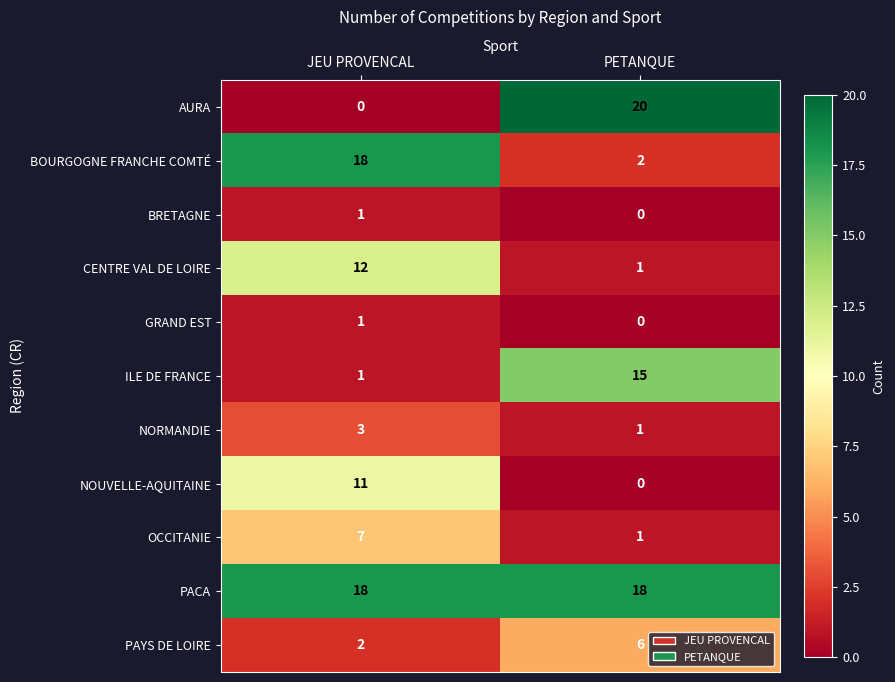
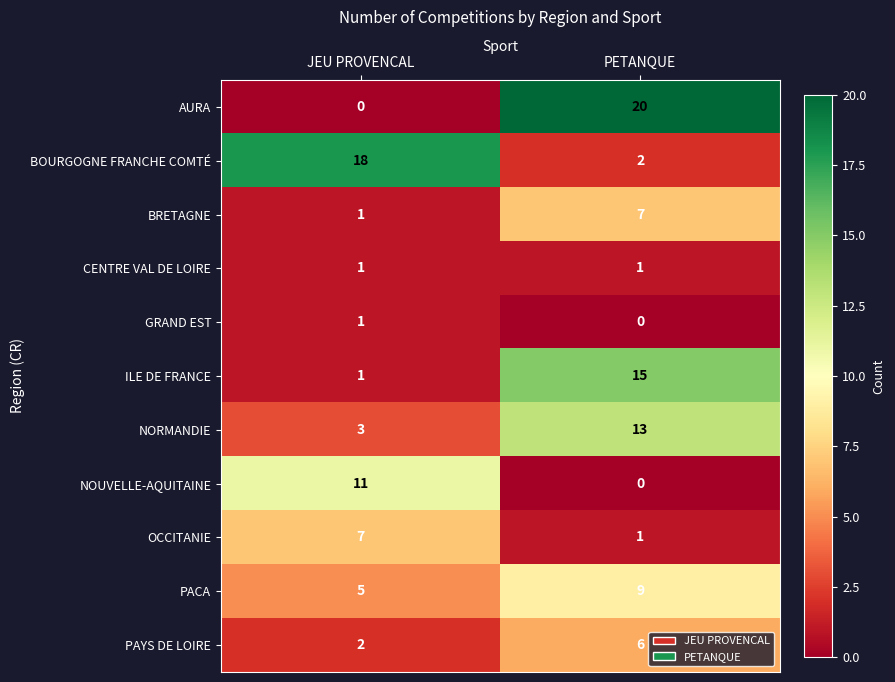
  {
    "AURA": {
      "JEU PROVENCAL": 0,
      "PETANQUE": 20
    },
    "BOURGOGNE FRANCHE COMTÉ": {
      "JEU PROVENCAL": 18,
      "PETANQUE": 2
    },
    "BRETAGNE": {
      "JEU PROVENCAL": 1,
-     "PETANQUE": 0
+     "PETANQUE": 7
    },
    "CENTRE VAL DE LOIRE": {
-     "JEU PROVENCAL": 12,
+     "JEU PROVENCAL": 1,
      "PETANQUE": 1
    },
    "GRAND EST": {
      "JEU PROVENCAL": 1,
      "PETANQUE": 0
    },
    "ILE DE FRANCE": {
      "JEU PROVENCAL": 1,
      "PETANQUE": 15
    },
    "NORMANDIE": {
      "JEU PROVENCAL": 3,
-     "PETANQUE": 1
+     "PETANQUE": 13
    },
    "NOUVELLE-AQUITAINE": {
      "JEU PROVENCAL": 11,
      "PETANQUE": 0
    },
    "OCCITANIE": {
      "JEU PROVENCAL": 7,
      "PETANQUE": 1
    },
    "PACA": {
-     "JEU PROVENCAL": 18,
-     "PETANQUE": 18
+     "JEU PROVENCAL": 5,
+     "PETANQUE": 9
    },
    "PAYS DE LOIRE": {
      "JEU PROVENCAL": 2,
      "PETANQUE": 6
    }
  }
